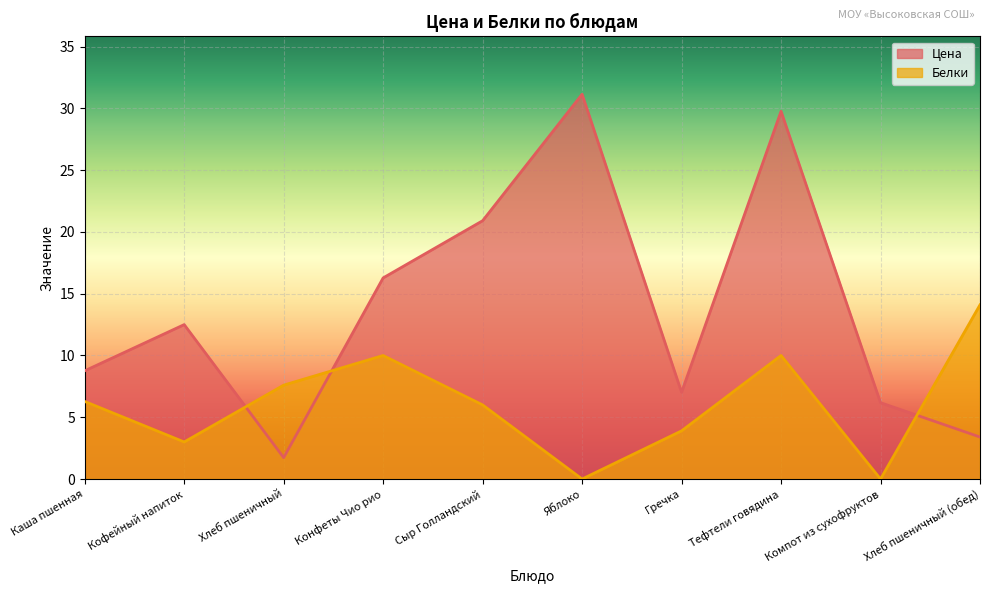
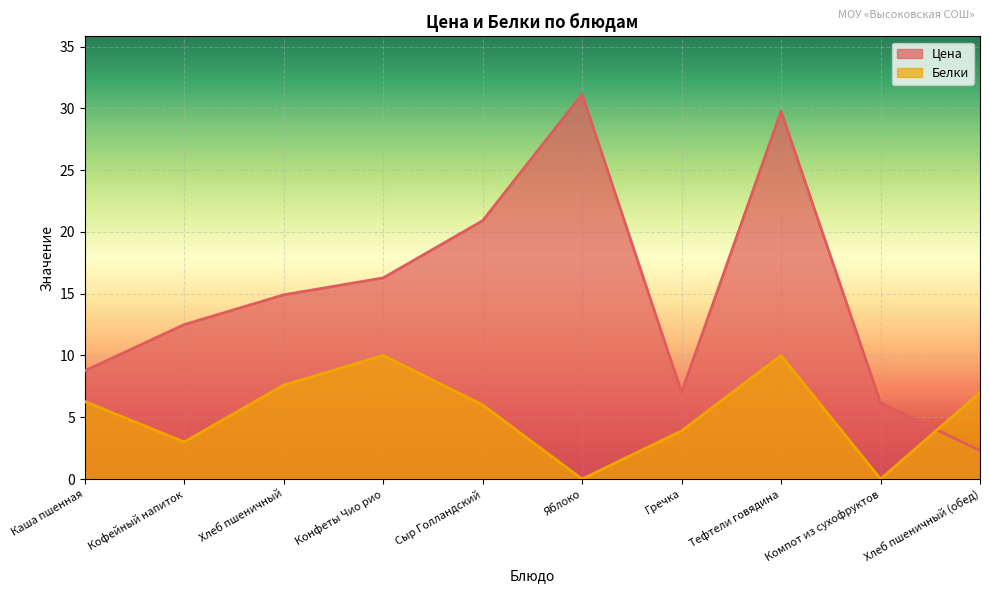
  {
    "Цена": {
      "Каша пшенная": 8.8,
      "Кофейный напиток": 12.5,
-     "Хлеб пшеничный": 1.7,
+     "Хлеб пшеничный": 14.9,
      "Конфеты Чио рио": 16.3,
      "Сыр Голландский": 20.9,
      "Яблоко": 31.2,
      "Гречка": 7.0,
      "Тефтели говядина": 29.8,
      "Компот из сухофруктов": 6.2,
-     "Хлеб пшеничный (обед)": 3.4
+     "Хлеб пшеничный (обед)": 2.3
    },
    "Белки": {
      "Каша пшенная": 6.3,
      "Кофейный напиток": 3.0,
      "Хлеб пшеничный": 7.6,
      "Конфеты Чио рио": 10.0,
      "Сыр Голландский": 6.0,
      "Яблоко": 0.0,
      "Гречка": 3.9,
      "Тефтели говядина": 10.0,
      "Компот из сухофруктов": 0.0,
-     "Хлеб пшеничный (обед)": 14.1
+     "Хлеб пшеничный (обед)": 7.0
    }
  }
